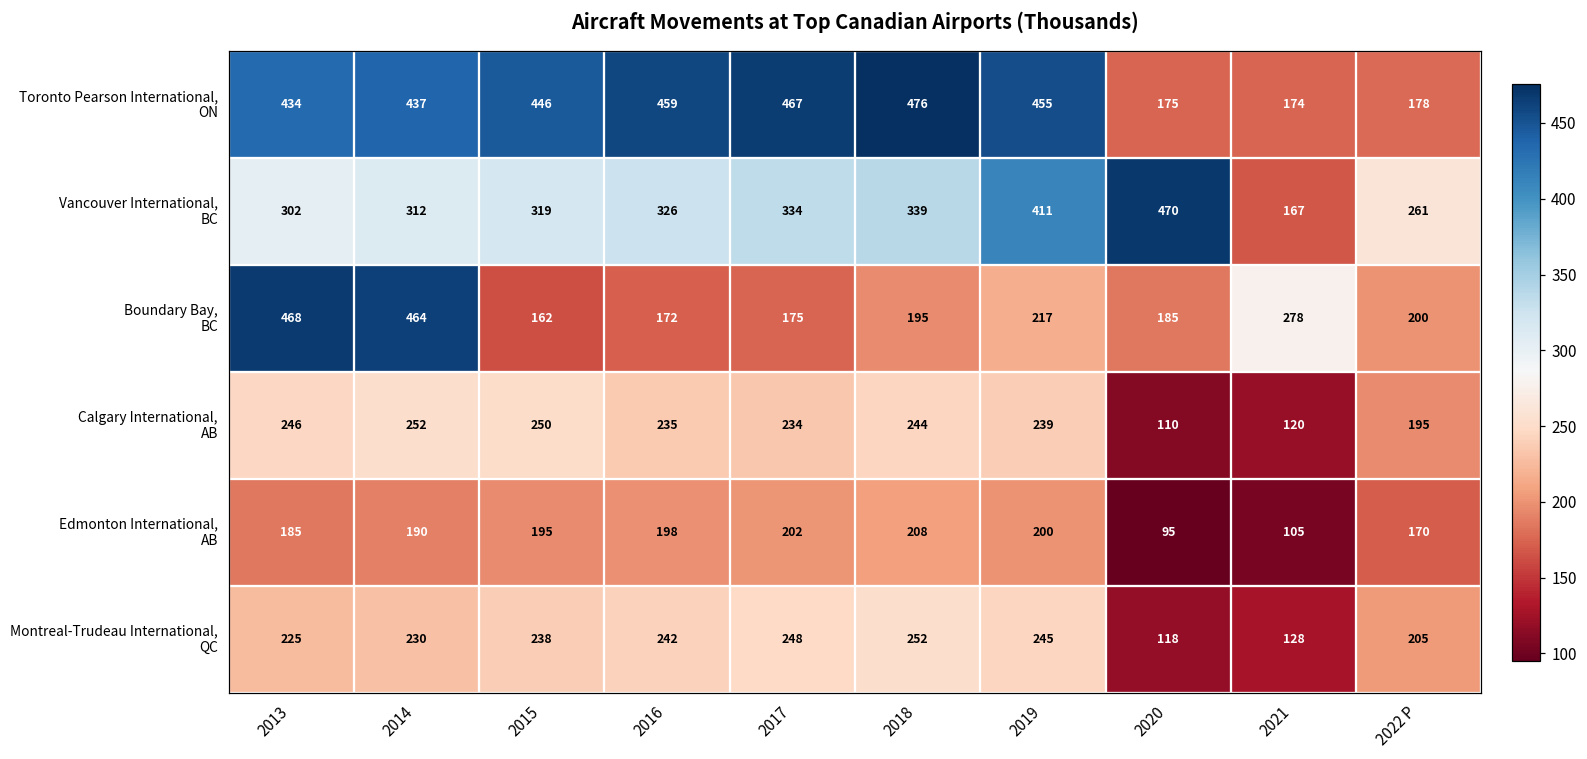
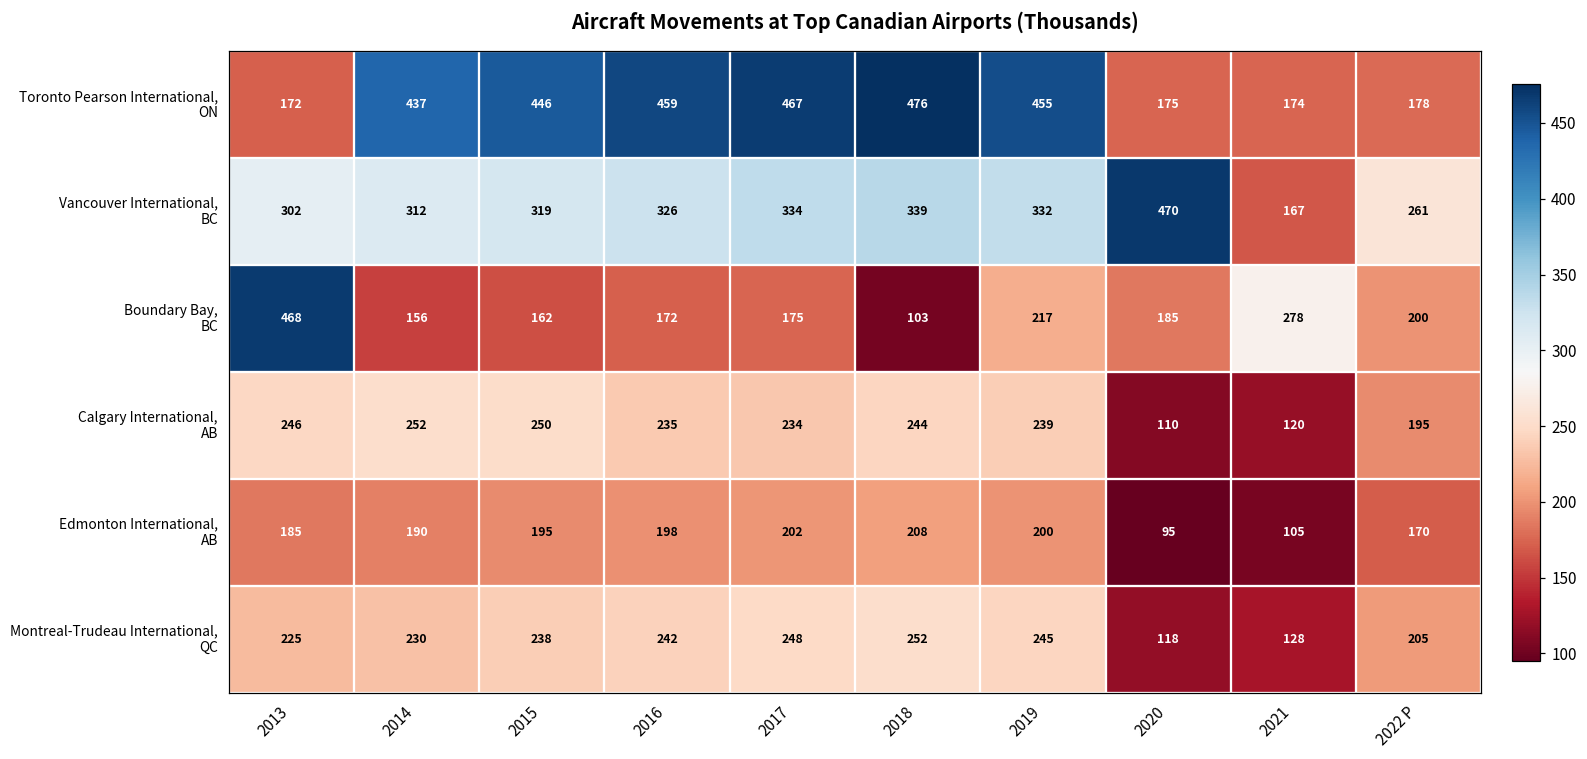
  {
    "Toronto Pearson International, ON": {
-     "2013": 434,
+     "2013": 172,
      "2014": 437,
      "2015": 446,
      "2016": 459,
      "2017": 467,
      "2018": 476,
      "2019": 455,
      "2020": 175,
      "2021": 174,
      "2022 P": 178
    },
    "Vancouver International, BC": {
      "2013": 302,
      "2014": 312,
      "2015": 319,
      "2016": 326,
      "2017": 334,
      "2018": 339,
-     "2019": 411,
+     "2019": 332,
      "2020": 470,
      "2021": 167,
      "2022 P": 261
    },
    "Boundary Bay, BC": {
      "2013": 468,
-     "2014": 464,
+     "2014": 156,
      "2015": 162,
      "2016": 172,
      "2017": 175,
-     "2018": 195,
+     "2018": 103,
      "2019": 217,
      "2020": 185,
      "2021": 278,
      "2022 P": 200
    },
    "Calgary International, AB": {
      "2013": 246,
      "2014": 252,
      "2015": 250,
      "2016": 235,
      "2017": 234,
      "2018": 244,
      "2019": 239,
      "2020": 110,
      "2021": 120,
      "2022 P": 195
    },
    "Edmonton International, AB": {
      "2013": 185,
      "2014": 190,
      "2015": 195,
      "2016": 198,
      "2017": 202,
      "2018": 208,
      "2019": 200,
      "2020": 95,
      "2021": 105,
      "2022 P": 170
    },
    "Montreal-Trudeau International, QC": {
      "2013": 225,
      "2014": 230,
      "2015": 238,
      "2016": 242,
      "2017": 248,
      "2018": 252,
      "2019": 245,
      "2020": 118,
      "2021": 128,
      "2022 P": 205
    }
  }
